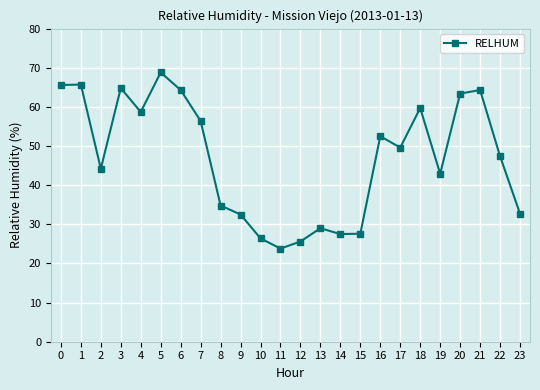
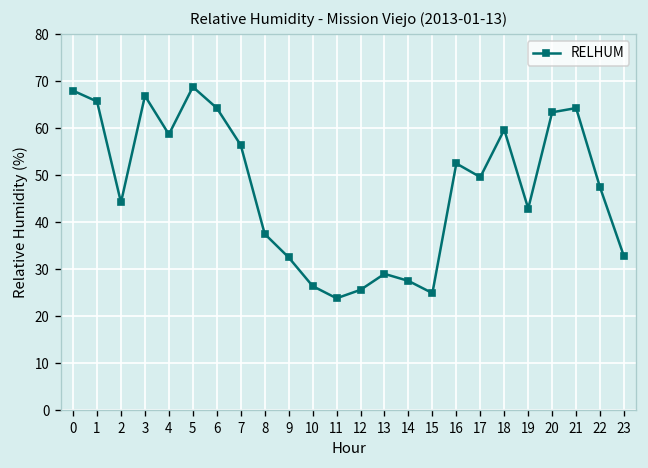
  {
-   "0": 66,
+   "0": 68,
    "1": 66,
    "2": 44,
-   "3": 65,
+   "3": 67,
    "4": 59,
    "5": 69,
    "6": 64,
    "7": 56,
-   "8": 35,
+   "8": 38,
    "9": 33,
    "10": 26,
    "11": 24,
    "12": 26,
    "13": 29,
    "14": 28,
-   "15": 28,
+   "15": 25,
    "16": 53,
    "17": 50,
    "18": 60,
    "19": 43,
    "20": 63,
    "21": 64,
    "22": 47,
    "23": 33
  }
